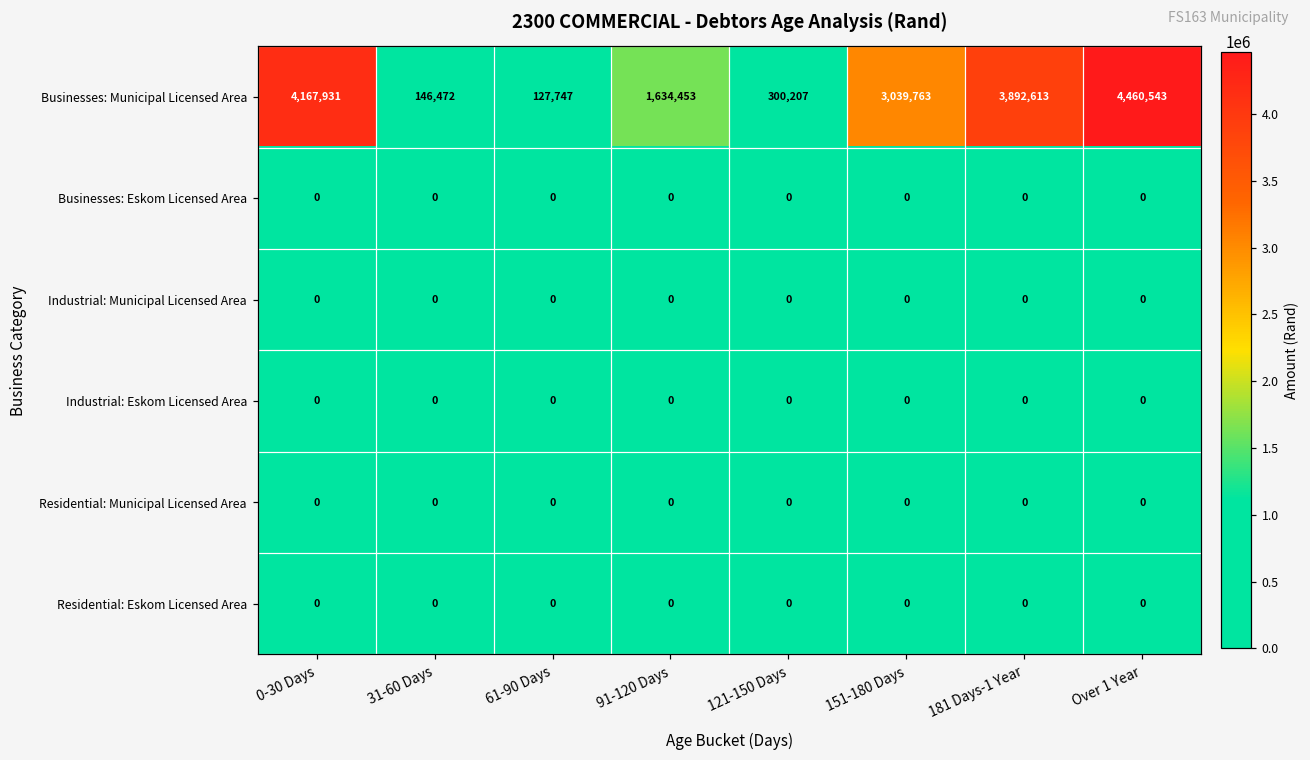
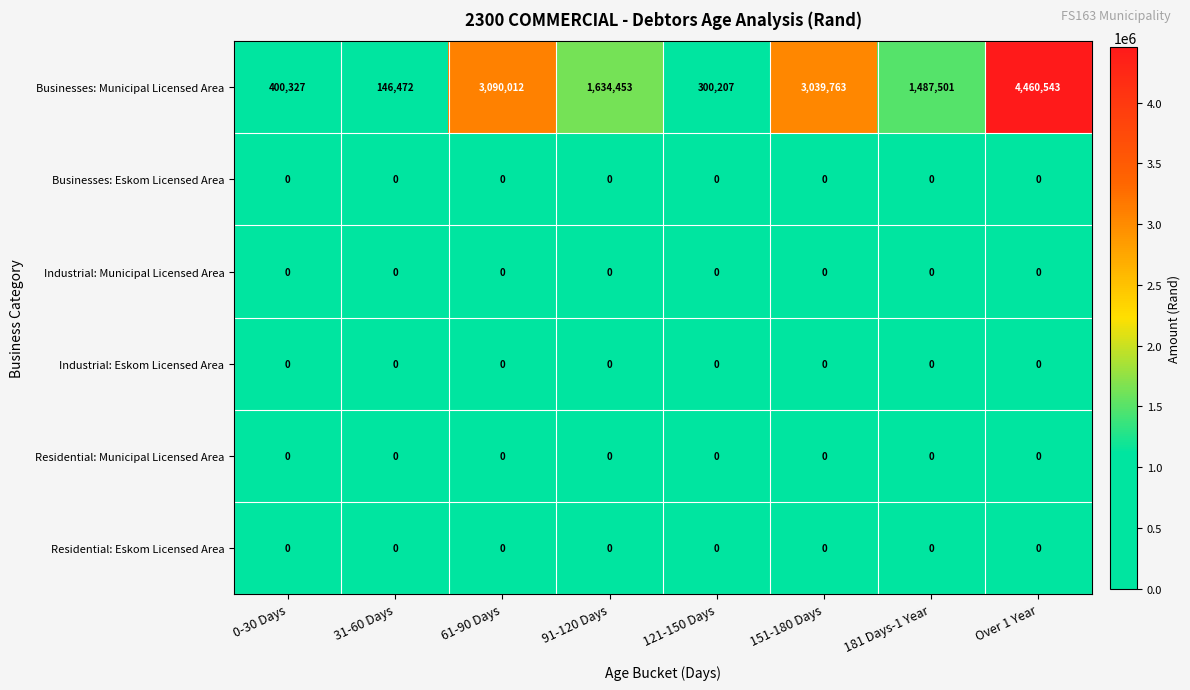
  {
    "Businesses: Municipal Licensed Area": {
-     "0-30 Days": "4,167,931",
+     "0-30 Days": "400,327",
      "31-60 Days": "146,472",
-     "61-90 Days": "127,747",
+     "61-90 Days": "3,090,012",
      "91-120 Days": "1,634,453",
      "121-150 Days": "300,207",
      "151-180 Days": "3,039,763",
-     "181 Days-1 Year": "3,892,613",
+     "181 Days-1 Year": "1,487,501",
      "Over 1 Year": "4,460,543"
    },
    "Businesses: Eskom Licensed Area": {
      "0-30 Days": "0",
      "31-60 Days": "0",
      "61-90 Days": "0",
      "91-120 Days": "0",
      "121-150 Days": "0",
      "151-180 Days": "0",
      "181 Days-1 Year": "0",
      "Over 1 Year": "0"
    },
    "Industrial: Municipal Licensed Area": {
      "0-30 Days": "0",
      "31-60 Days": "0",
      "61-90 Days": "0",
      "91-120 Days": "0",
      "121-150 Days": "0",
      "151-180 Days": "0",
      "181 Days-1 Year": "0",
      "Over 1 Year": "0"
    },
    "Industrial: Eskom Licensed Area": {
      "0-30 Days": "0",
      "31-60 Days": "0",
      "61-90 Days": "0",
      "91-120 Days": "0",
      "121-150 Days": "0",
      "151-180 Days": "0",
      "181 Days-1 Year": "0",
      "Over 1 Year": "0"
    },
    "Residential: Municipal Licensed Area": {
      "0-30 Days": "0",
      "31-60 Days": "0",
      "61-90 Days": "0",
      "91-120 Days": "0",
      "121-150 Days": "0",
      "151-180 Days": "0",
      "181 Days-1 Year": "0",
      "Over 1 Year": "0"
    },
    "Residential: Eskom Licensed Area": {
      "0-30 Days": "0",
      "31-60 Days": "0",
      "61-90 Days": "0",
      "91-120 Days": "0",
      "121-150 Days": "0",
      "151-180 Days": "0",
      "181 Days-1 Year": "0",
      "Over 1 Year": "0"
    }
  }
